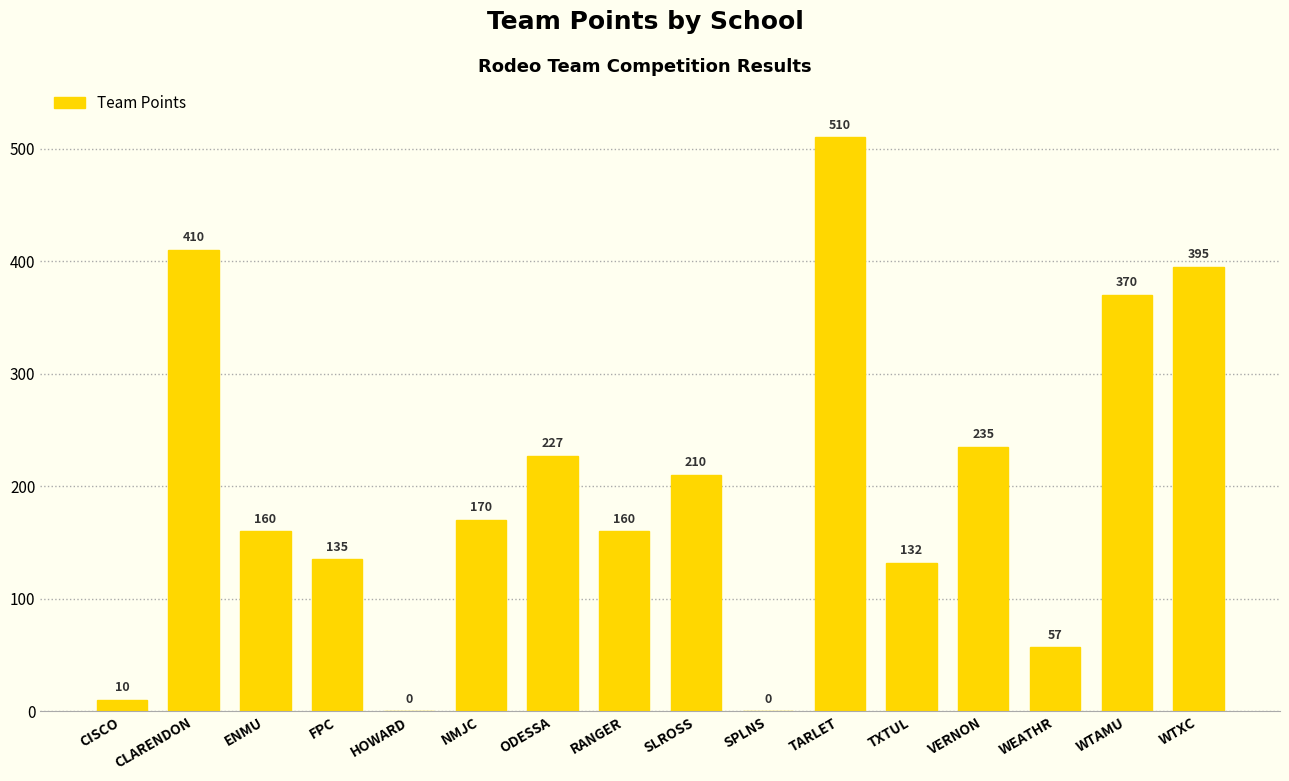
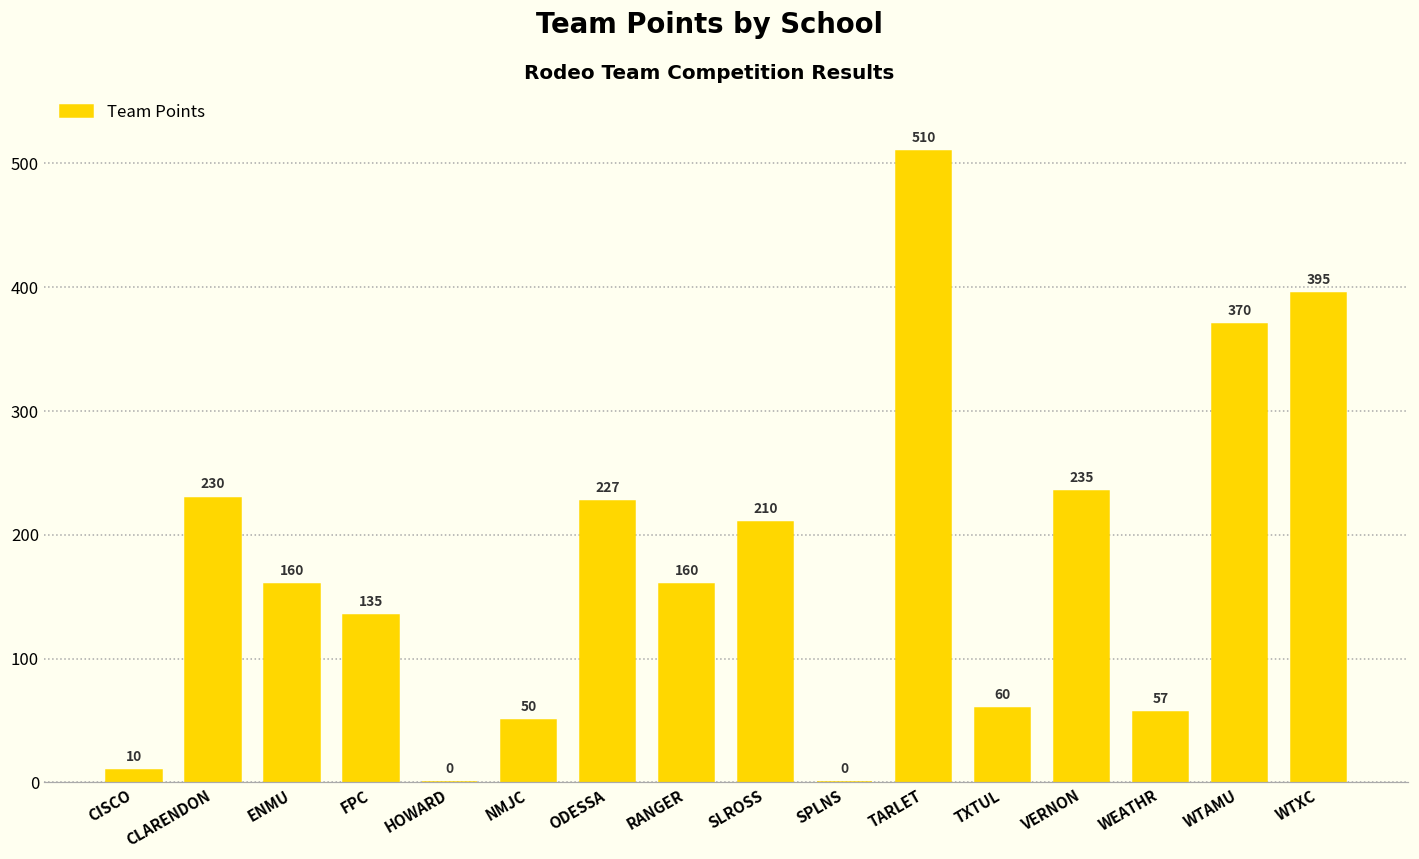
  {
    "CISCO": 10,
-   "CLARENDON": 410,
+   "CLARENDON": 230,
    "ENMU": 160,
    "FPC": 135,
    "HOWARD": 0,
-   "NMJC": 170,
+   "NMJC": 50,
    "ODESSA": 227,
    "RANGER": 160,
    "SLROSS": 210,
    "SPLNS": 0,
    "TARLET": 510,
-   "TXTUL": 132,
+   "TXTUL": 60,
    "VERNON": 235,
    "WEATHR": 57,
    "WTAMU": 370,
    "WTXC": 395
  }
